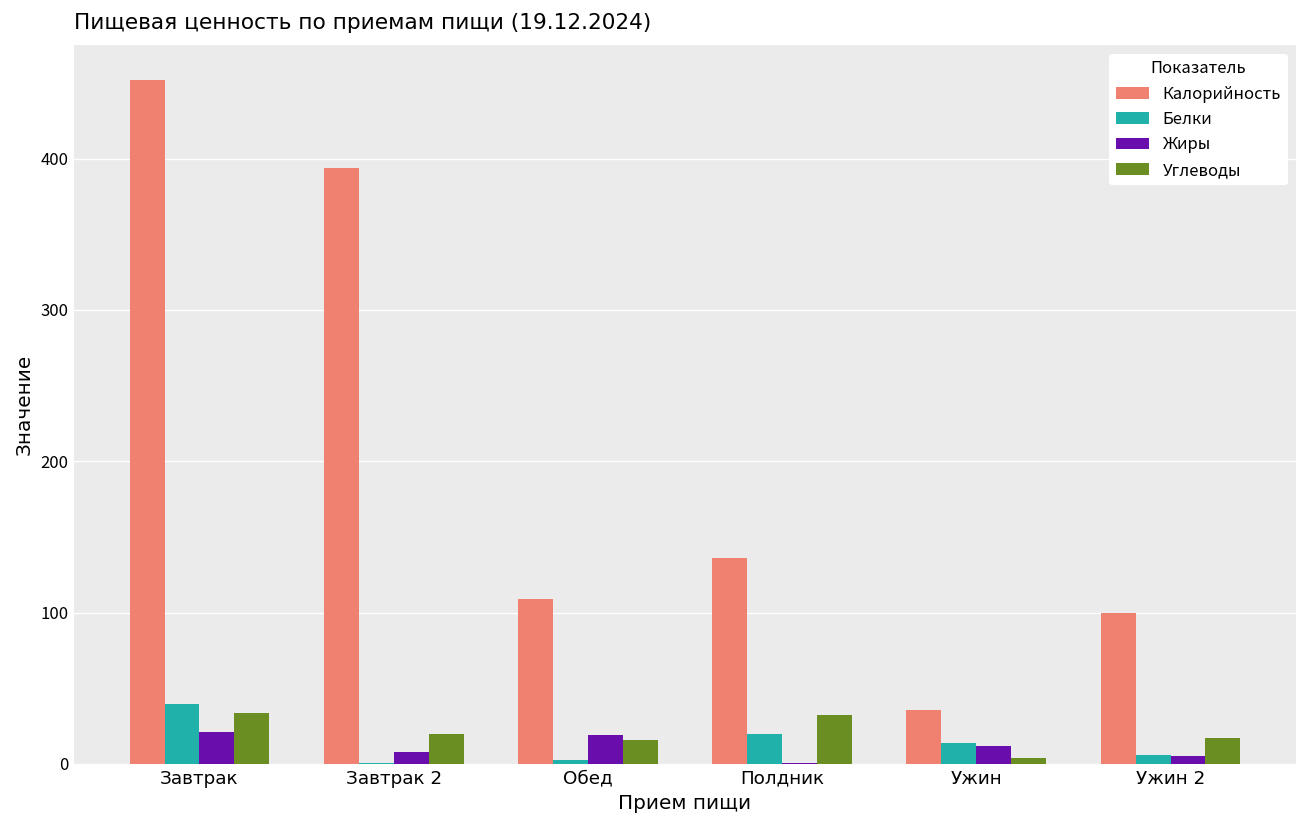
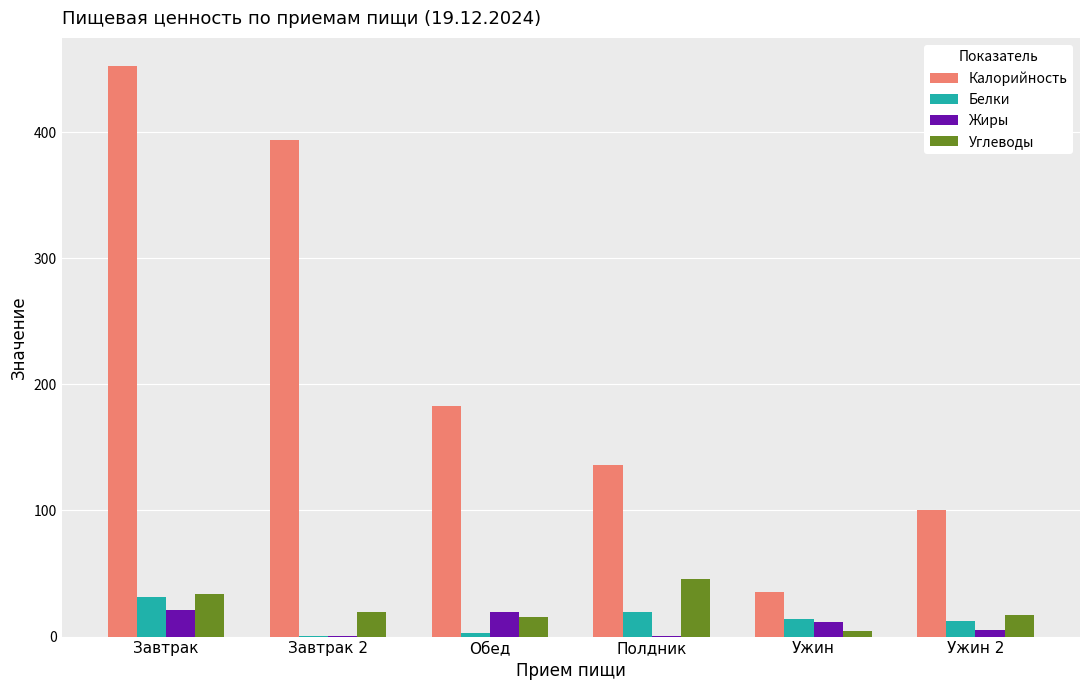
  {
    "Калорийность": {
      "Завтрак": 452,
      "Завтрак 2": 394,
-     "Обед": 109,
+     "Обед": 183,
      "Полдник": 136,
      "Ужин": 36,
      "Ужин 2": 100
    },
    "Белки": {
-     "Завтрак": 40,
+     "Завтрак": 31,
      "Обед": 3,
      "Полдник": 20,
      "Ужин": 14,
-     "Ужин 2": 6
+     "Ужин 2": 12
    },
    "Жиры": {
      "Завтрак": 21,
-     "Завтрак 2": 8,
+     "Завтрак 2": 1,
      "Обед": 19,
      "Ужин": 12,
      "Ужин 2": 5
    },
    "Углеводы": {
      "Завтрак": 34,
      "Завтрак 2": 20,
      "Обед": 16,
-     "Полдник": 33,
+     "Полдник": 45,
      "Ужин": 4,
      "Ужин 2": 17
    }
  }
